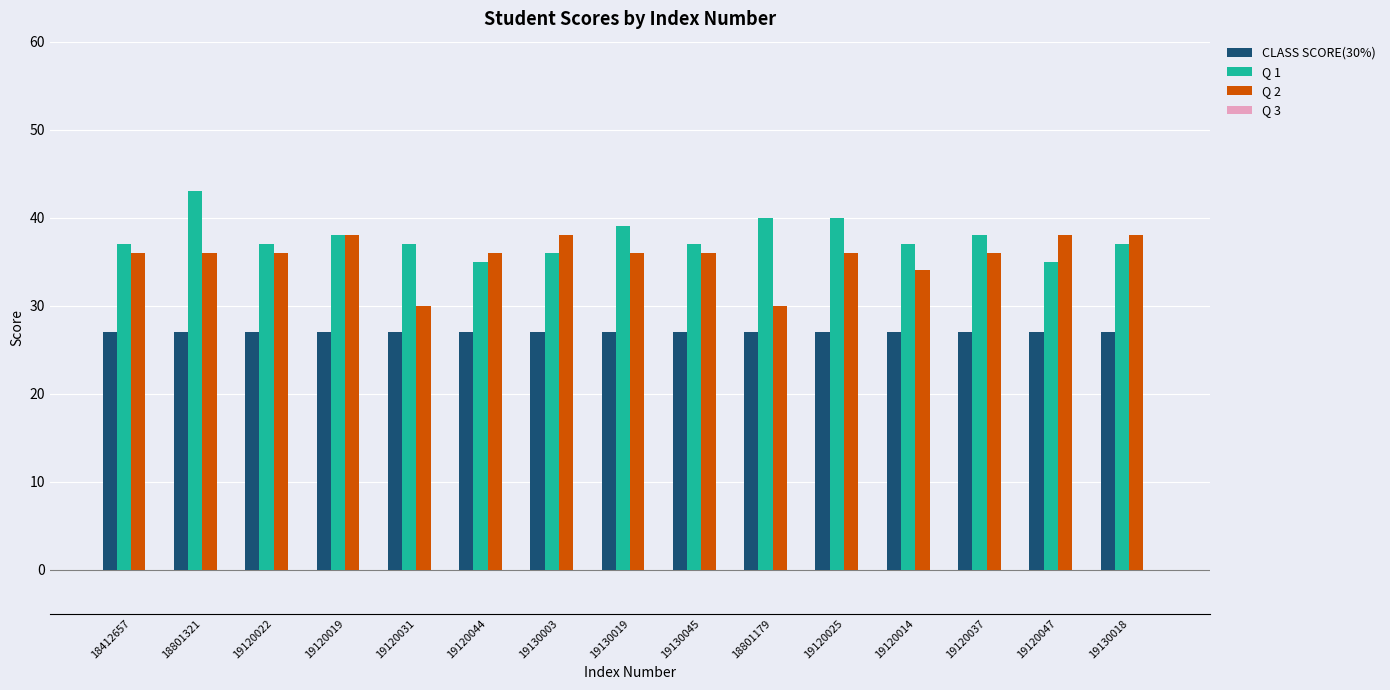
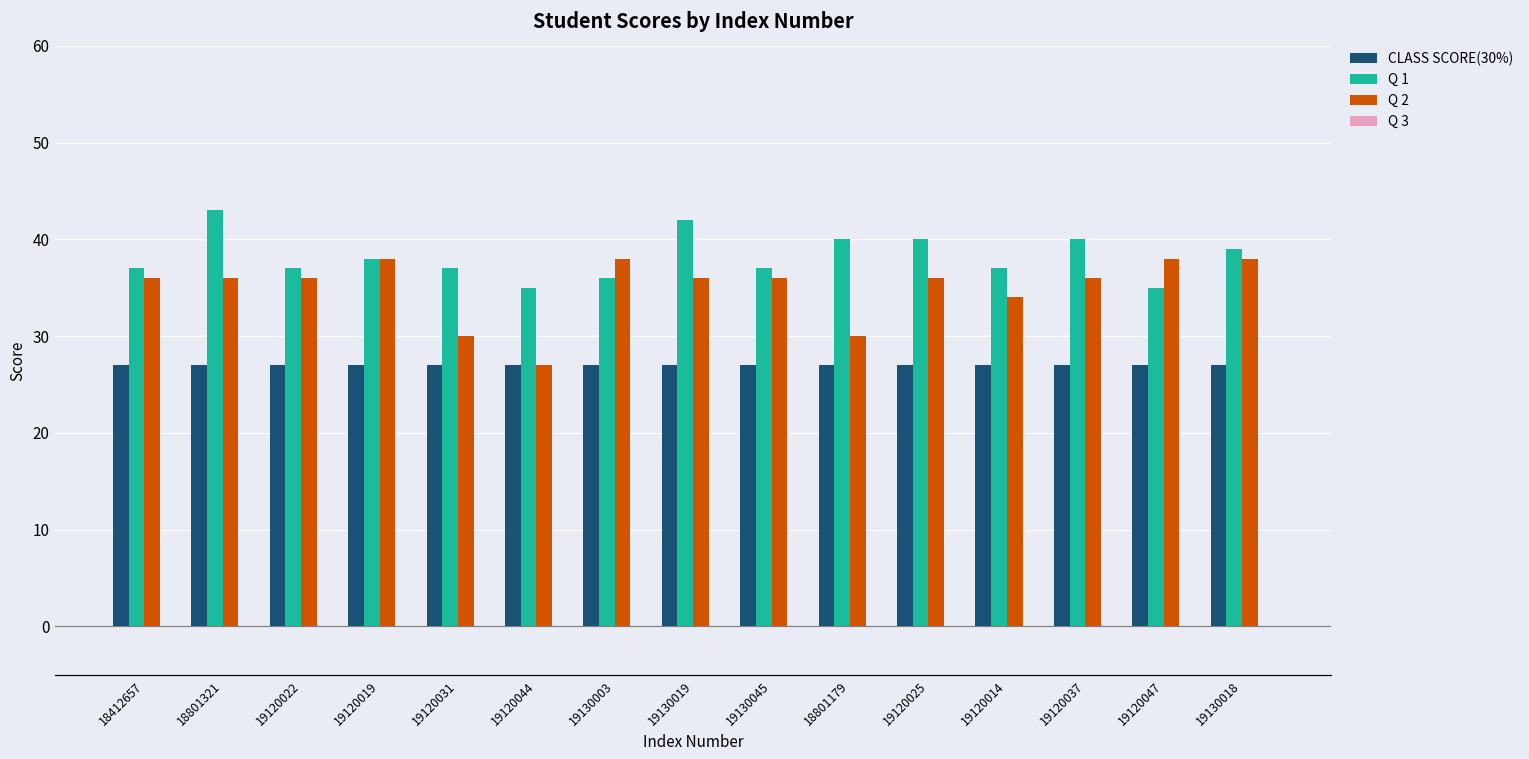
  {
    "CLASS SCORE(30%)": {
      "18412657": 27,
      "18801321": 27,
      "19120022": 27,
      "19120019": 27,
      "19120031": 27,
      "19120044": 27,
      "19130003": 27,
      "19130019": 27,
      "19130045": 27,
      "18801179": 27,
      "19120025": 27,
      "19120014": 27,
      "19120037": 27,
      "19120047": 27,
      "19130018": 27
    },
    "Q 1": {
      "18412657": 37,
      "18801321": 43,
      "19120022": 37,
      "19120019": 38,
      "19120031": 37,
      "19120044": 35,
      "19130003": 36,
-     "19130019": 39,
+     "19130019": 42,
      "19130045": 37,
      "18801179": 40,
      "19120025": 40,
      "19120014": 37,
-     "19120037": 38,
+     "19120037": 40,
      "19120047": 35,
-     "19130018": 37
+     "19130018": 39
    },
    "Q 2": {
      "18412657": 36,
      "18801321": 36,
      "19120022": 36,
      "19120019": 38,
      "19120031": 30,
-     "19120044": 36,
+     "19120044": 27,
      "19130003": 38,
      "19130019": 36,
      "19130045": 36,
      "18801179": 30,
      "19120025": 36,
      "19120014": 34,
      "19120037": 36,
      "19120047": 38,
      "19130018": 38
    },
    "Q 3": {
      "18412657": 0,
      "18801321": 0,
      "19120022": 0,
      "19120019": 0,
      "19120031": 0,
      "19120044": 0,
      "19130003": 0,
      "19130019": 0,
      "19130045": 0,
      "18801179": 0,
      "19120025": 0,
      "19120014": 0,
      "19120037": 0,
      "19120047": 0,
      "19130018": 0
    }
  }
